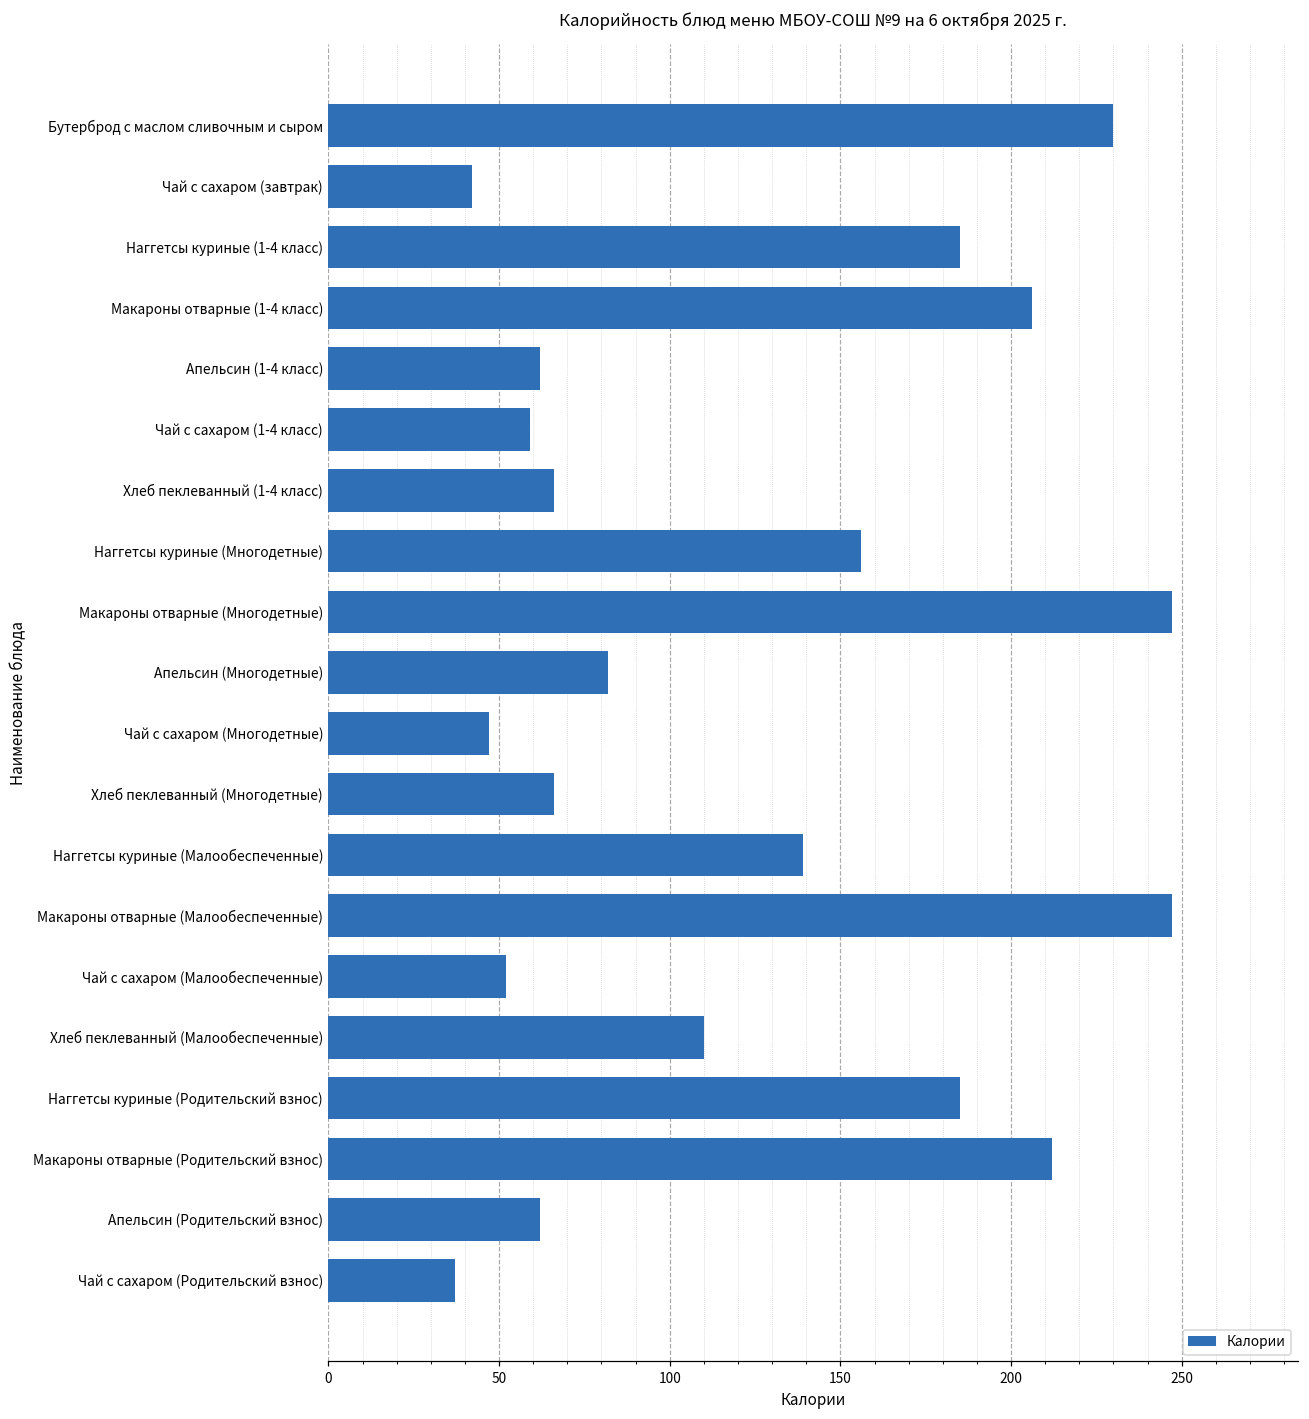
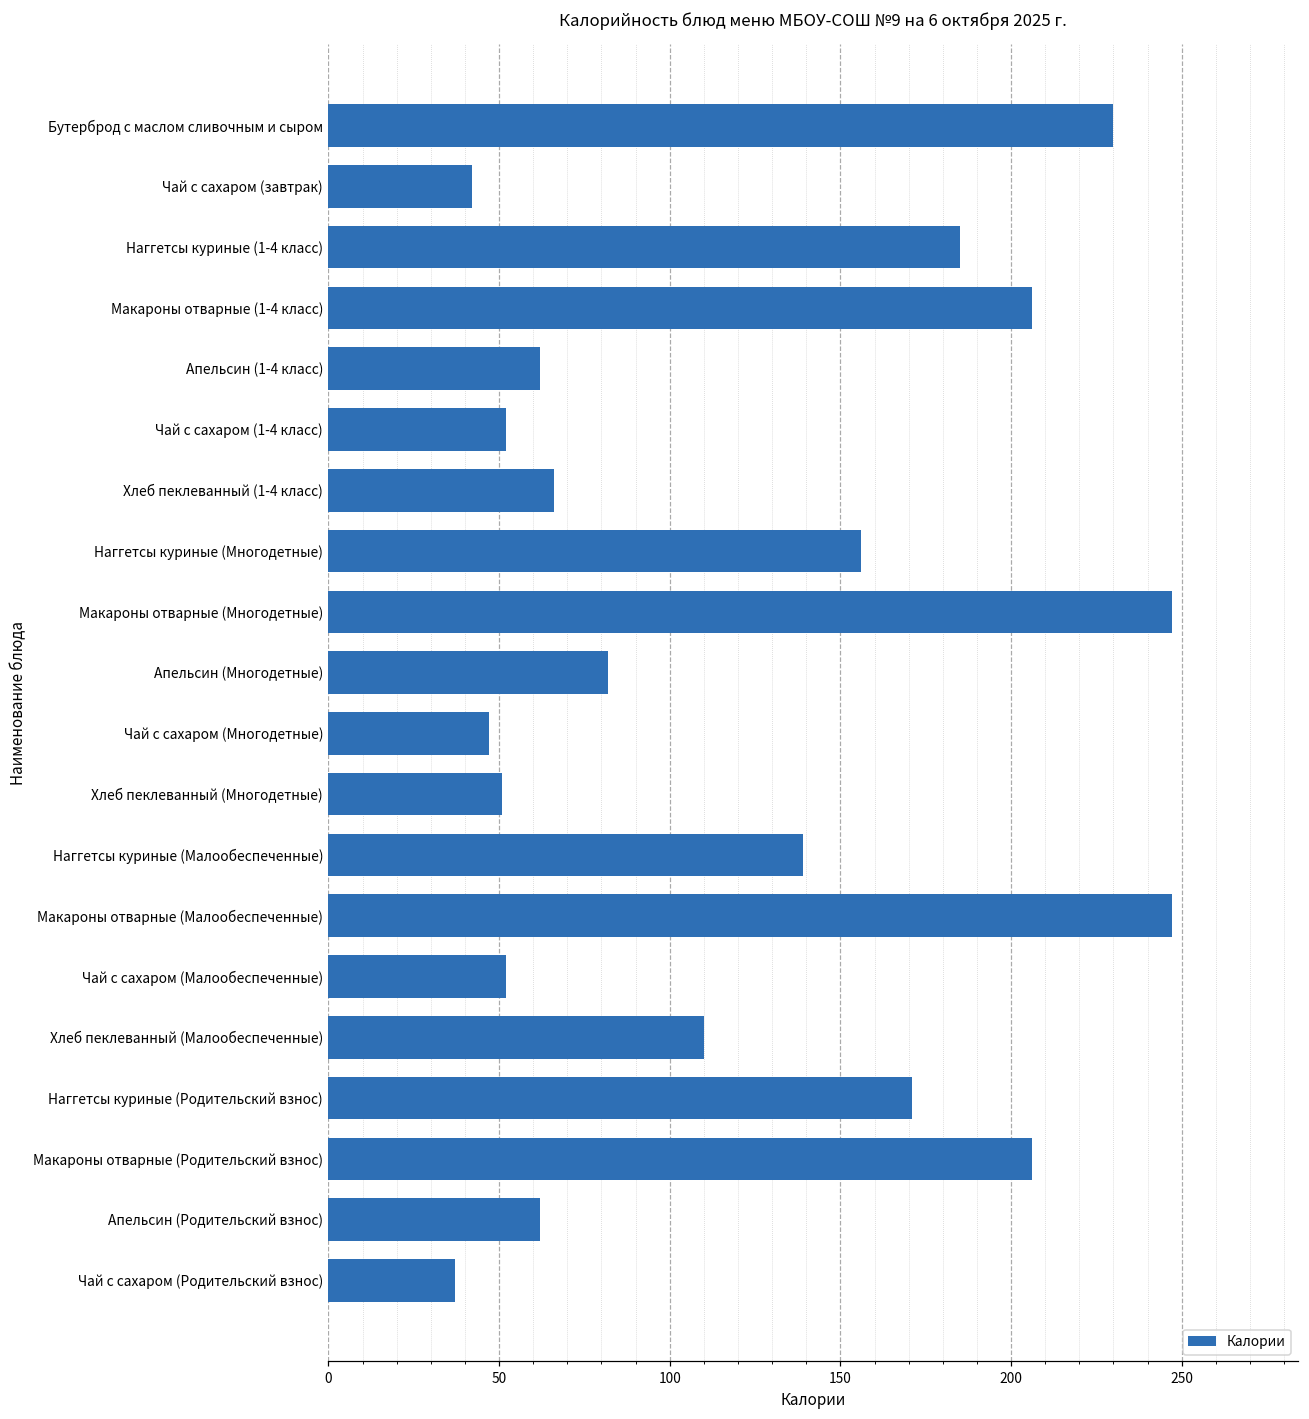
  {
    "Бутерброд с маслом сливочным и сыром": 230,
    "Чай с сахаром (завтрак)": 42,
    "Наггетсы куриные (1-4 класс)": 185,
    "Макароны отварные (1-4 класс)": 206,
    "Апельсин (1-4 класс)": 62,
-   "Чай с сахаром (1-4 класс)": 59,
+   "Чай с сахаром (1-4 класс)": 52,
    "Хлеб пеклеванный (1-4 класс)": 66,
    "Наггетсы куриные (Многодетные)": 156,
    "Макароны отварные (Многодетные)": 247,
    "Апельсин (Многодетные)": 82,
    "Чай с сахаром (Многодетные)": 47,
-   "Хлеб пеклеванный (Многодетные)": 66,
+   "Хлеб пеклеванный (Многодетные)": 51,
    "Наггетсы куриные (Малообеспеченные)": 139,
    "Макароны отварные (Малообеспеченные)": 247,
    "Чай с сахаром (Малообеспеченные)": 52,
    "Хлеб пеклеванный (Малообеспеченные)": 110,
-   "Наггетсы куриные (Родительский взнос)": 185,
-   "Макароны отварные (Родительский взнос)": 212,
+   "Наггетсы куриные (Родительский взнос)": 171,
+   "Макароны отварные (Родительский взнос)": 206,
    "Апельсин (Родительский взнос)": 62,
    "Чай с сахаром (Родительский взнос)": 37
  }
